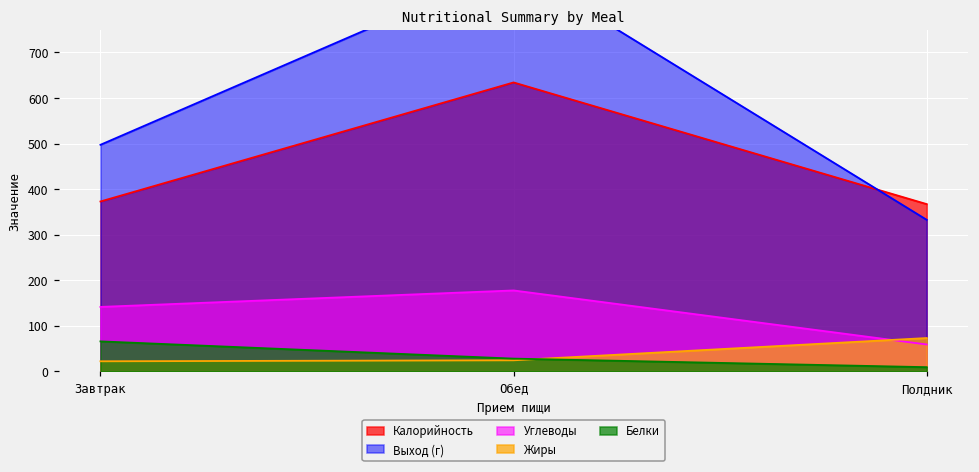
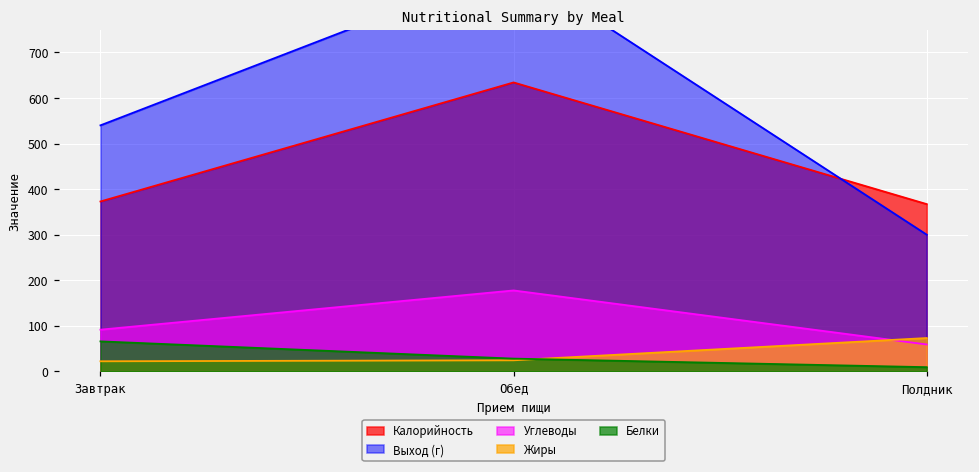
  {
    "Калорийность": {
      "Завтрак": 370,
      "Обед": 630,
      "Полдник": 370
    },
    "Выход (г)": {
-     "Завтрак": 500,
-     "Полдник": 330
+     "Завтрак": 540,
+     "Полдник": 300
    },
    "Углеводы": {
-     "Завтрак": 140,
+     "Завтрак": 90,
      "Обед": 180,
      "Полдник": 60
    },
    "Жиры": {
      "Завтрак": 20,
      "Полдник": 70
    },
    "Белки": {
      "Завтрак": 70,
      "Полдник": 10
    }
  }
